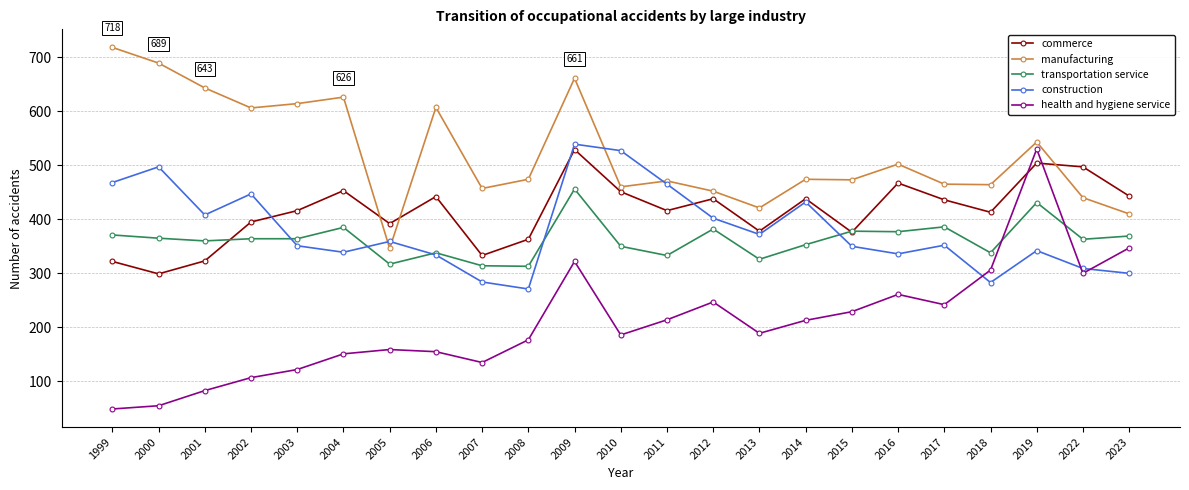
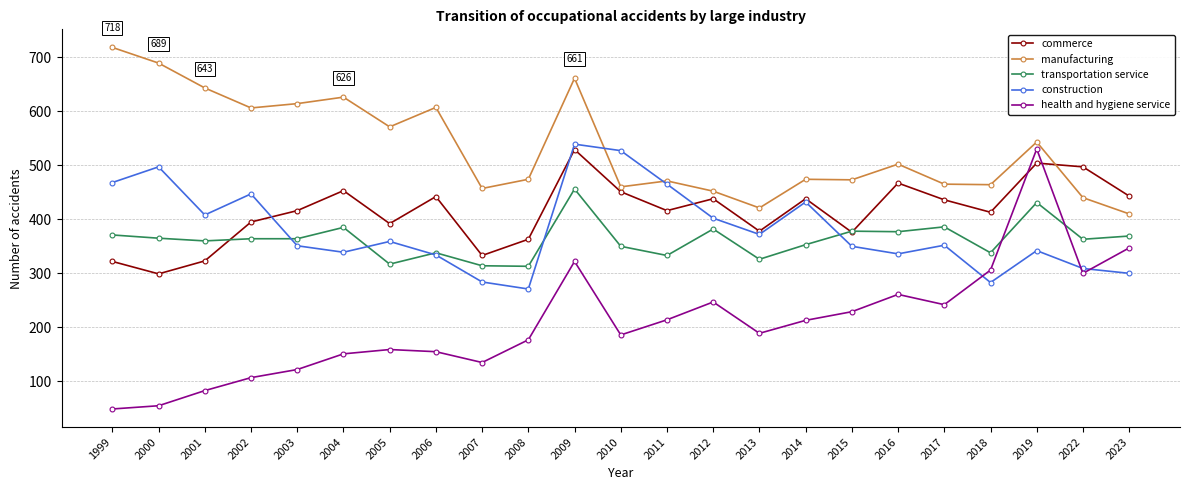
  {
    "commerce": {
      "1999": 320,
      "2000": 300,
      "2001": 320,
      "2002": 400,
      "2003": 420,
      "2004": 450,
      "2005": 390,
      "2006": 440,
      "2007": 330,
      "2008": 360,
      "2009": 530,
      "2010": 450,
      "2011": 420,
      "2012": 440,
      "2013": 380,
      "2014": 440,
      "2016": 470,
      "2017": 440,
      "2018": 410,
      "2019": 500,
      "2022": 500,
      "2023": 440
    },
    "manufacturing": {
      "2002": 610,
      "2003": 610,
-     "2005": 350,
+     "2005": 570,
      "2006": 610,
      "2007": 460,
      "2008": 470,
      "2010": 460,
      "2011": 470,
      "2012": 450,
      "2013": 420,
      "2014": 470,
      "2015": 470,
      "2016": 500,
      "2017": 470,
      "2018": 460,
      "2019": 540,
      "2022": 440,
      "2023": 410
    },
    "transportation service": {
      "1999": 370,
      "2000": 370,
      "2001": 360,
      "2002": 360,
      "2003": 360,
      "2004": 390,
      "2005": 320,
      "2007": 310,
      "2008": 310,
      "2009": 460,
      "2010": 350,
      "2011": 330,
      "2012": 380,
      "2013": 330,
      "2014": 350,
      "2016": 380,
      "2017": 390,
      "2018": 340,
      "2019": 430,
      "2022": 360,
      "2023": 370
    },
    "construction": {
      "1999": 470,
      "2000": 500,
      "2001": 410,
      "2002": 450,
      "2003": 350,
      "2004": 340,
      "2005": 360,
      "2007": 280,
      "2008": 270,
      "2009": 540,
      "2010": 530,
      "2011": 470,
      "2012": 400,
      "2013": 370,
      "2014": 430,
      "2015": 350,
      "2016": 340,
      "2017": 350,
      "2018": 280,
      "2019": 340,
      "2022": 310,
      "2023": 300
    },
    "health and hygiene service": {
      "1999": 50,
      "2000": 60,
      "2001": 80,
      "2002": 110,
      "2003": 120,
      "2004": 150,
      "2005": 160,
      "2006": 160,
      "2007": 140,
      "2008": 180,
      "2009": 320,
      "2010": 190,
      "2011": 210,
      "2012": 250,
      "2013": 190,
      "2014": 210,
      "2015": 230,
      "2016": 260,
      "2017": 240,
      "2018": 310,
      "2019": 530,
      "2022": 300,
      "2023": 350
    }
  }
